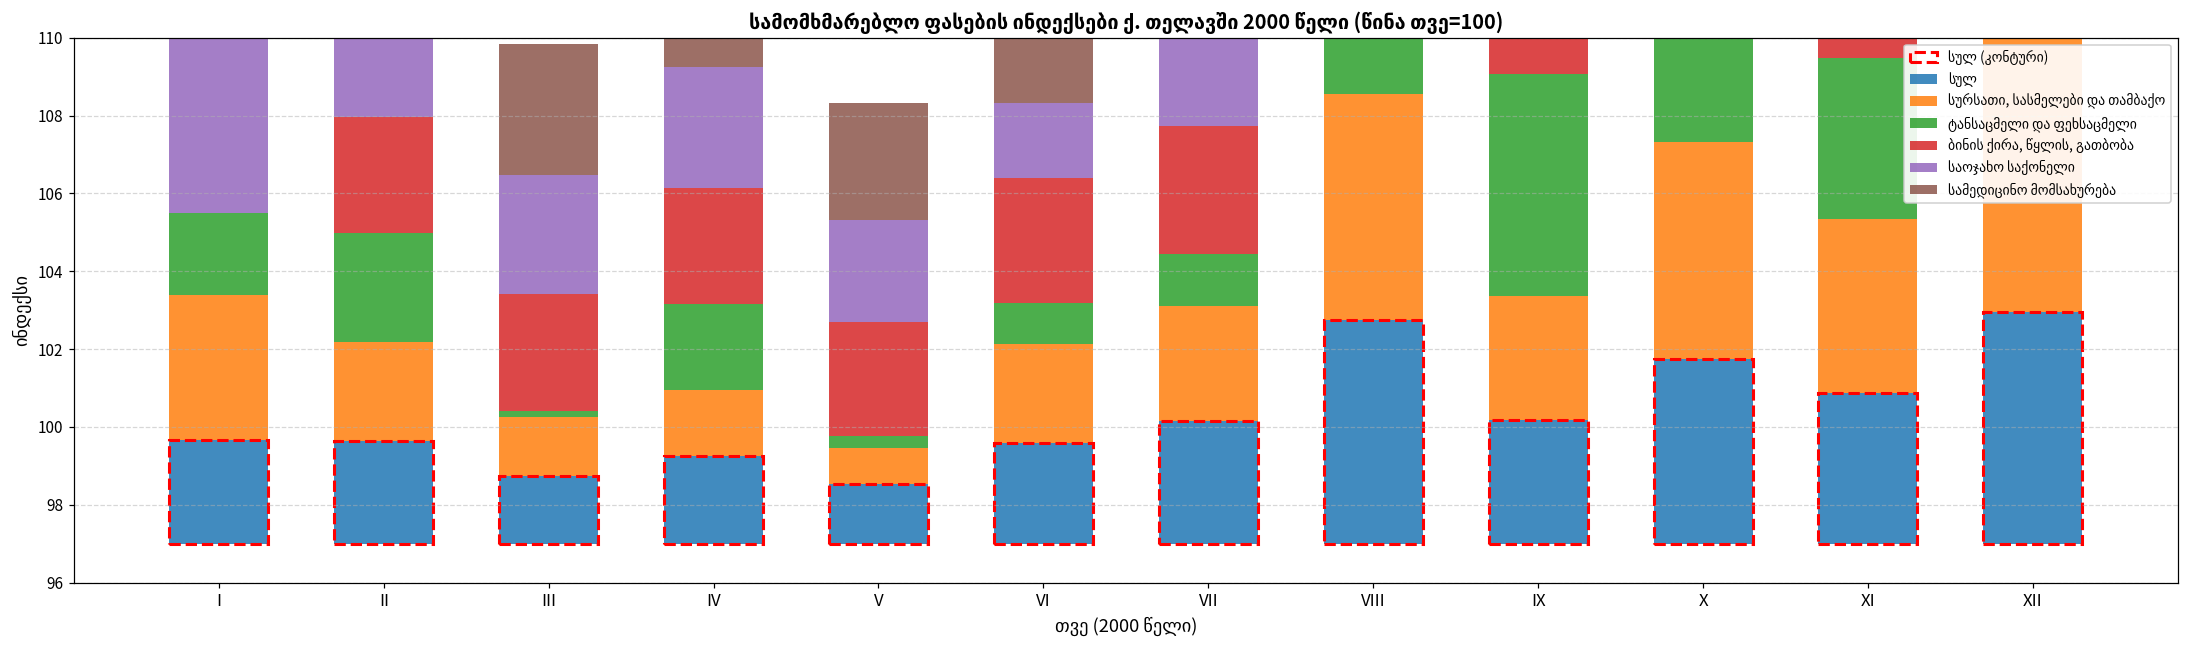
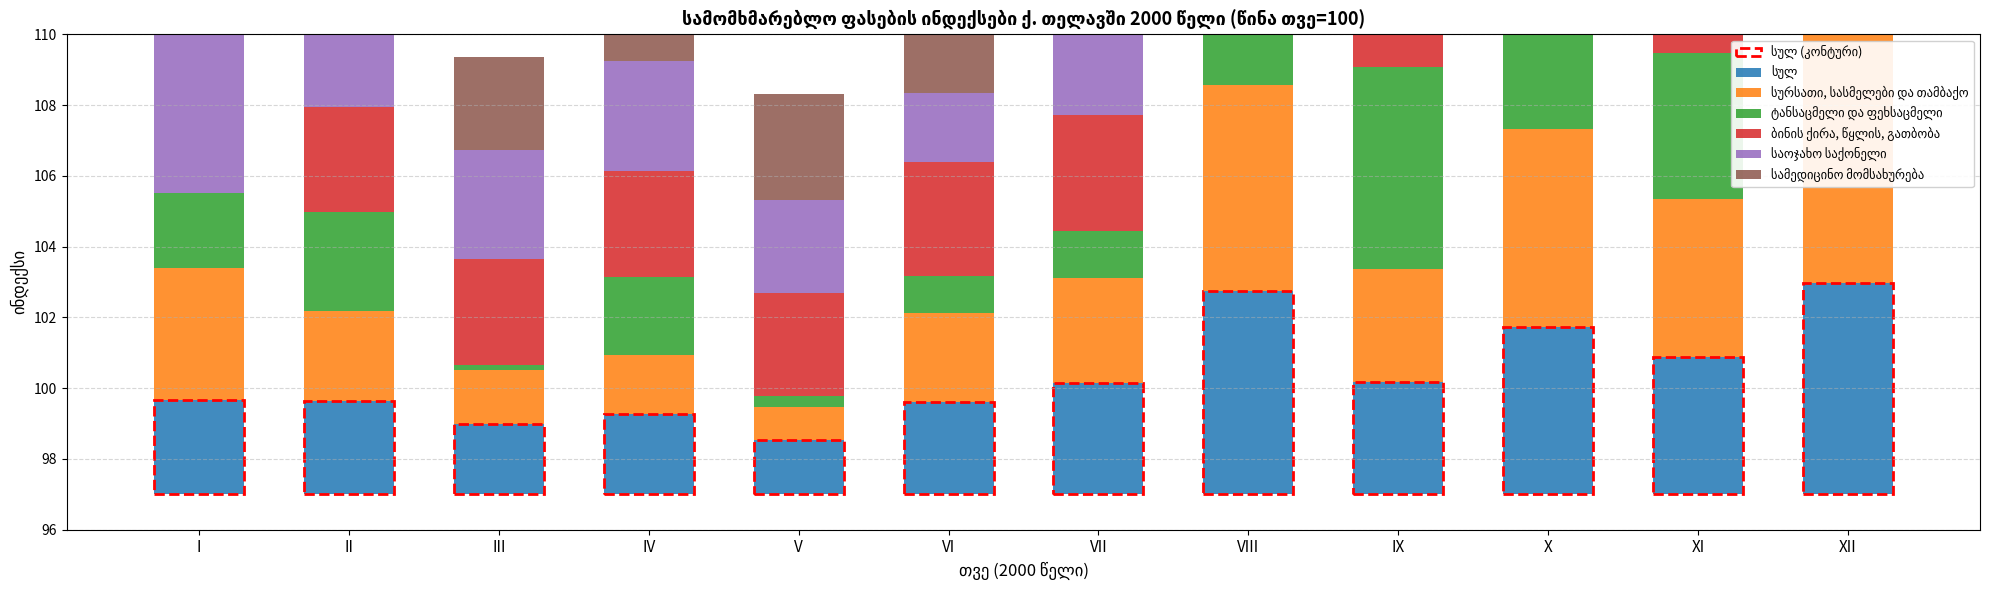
  {
    "სულ": {
      "I": 99.7,
      "II": 99.6,
-     "III": 98.7,
+     "III": 99.0,
      "IV": 99.3,
      "V": 98.5,
      "VI": 99.6,
      "VII": 100.1,
      "VIII": 102.8,
      "IX": 100.2,
      "X": 101.7,
      "XI": 100.9,
      "XII": 103.0
    },
    "სურსათი, სასმელები და თამბაქო": {
      "I": 3.7,
      "II": 2.6,
      "III": 1.5,
      "IV": 1.7,
      "V": 0.9,
      "VI": 2.5,
      "VII": 3.0,
      "VIII": 5.8,
      "IX": 3.2,
      "X": 5.6,
      "XI": 4.5
    },
    "ტანსაცმელი და ფეხსაცმელი": {
      "I": 2.1,
      "II": 2.8,
      "III": 0.1,
      "IV": 2.2,
      "V": 0.3,
      "VI": 1.1,
      "VII": 1.3,
      "IX": 5.7,
      "XI": 4.2
    },
    "ბინის ქირა, წყლის, გათბობა": {
      "I": 0.0,
      "II": 3.0,
      "III": 3.0,
      "IV": 3.0,
      "V": 2.9,
      "VI": 3.2,
      "VII": 3.3
    },
    "საოჯახო საქონელი": {
      "I": 4.5,
      "II": 2.0,
      "III": 3.1,
      "IV": 3.1,
      "V": 2.6,
      "VI": 1.9
    },
    "სამედიცინო მომსახურება": {
-     "III": 3.4,
+     "III": 2.6,
      "V": 3.0
    }
  }
